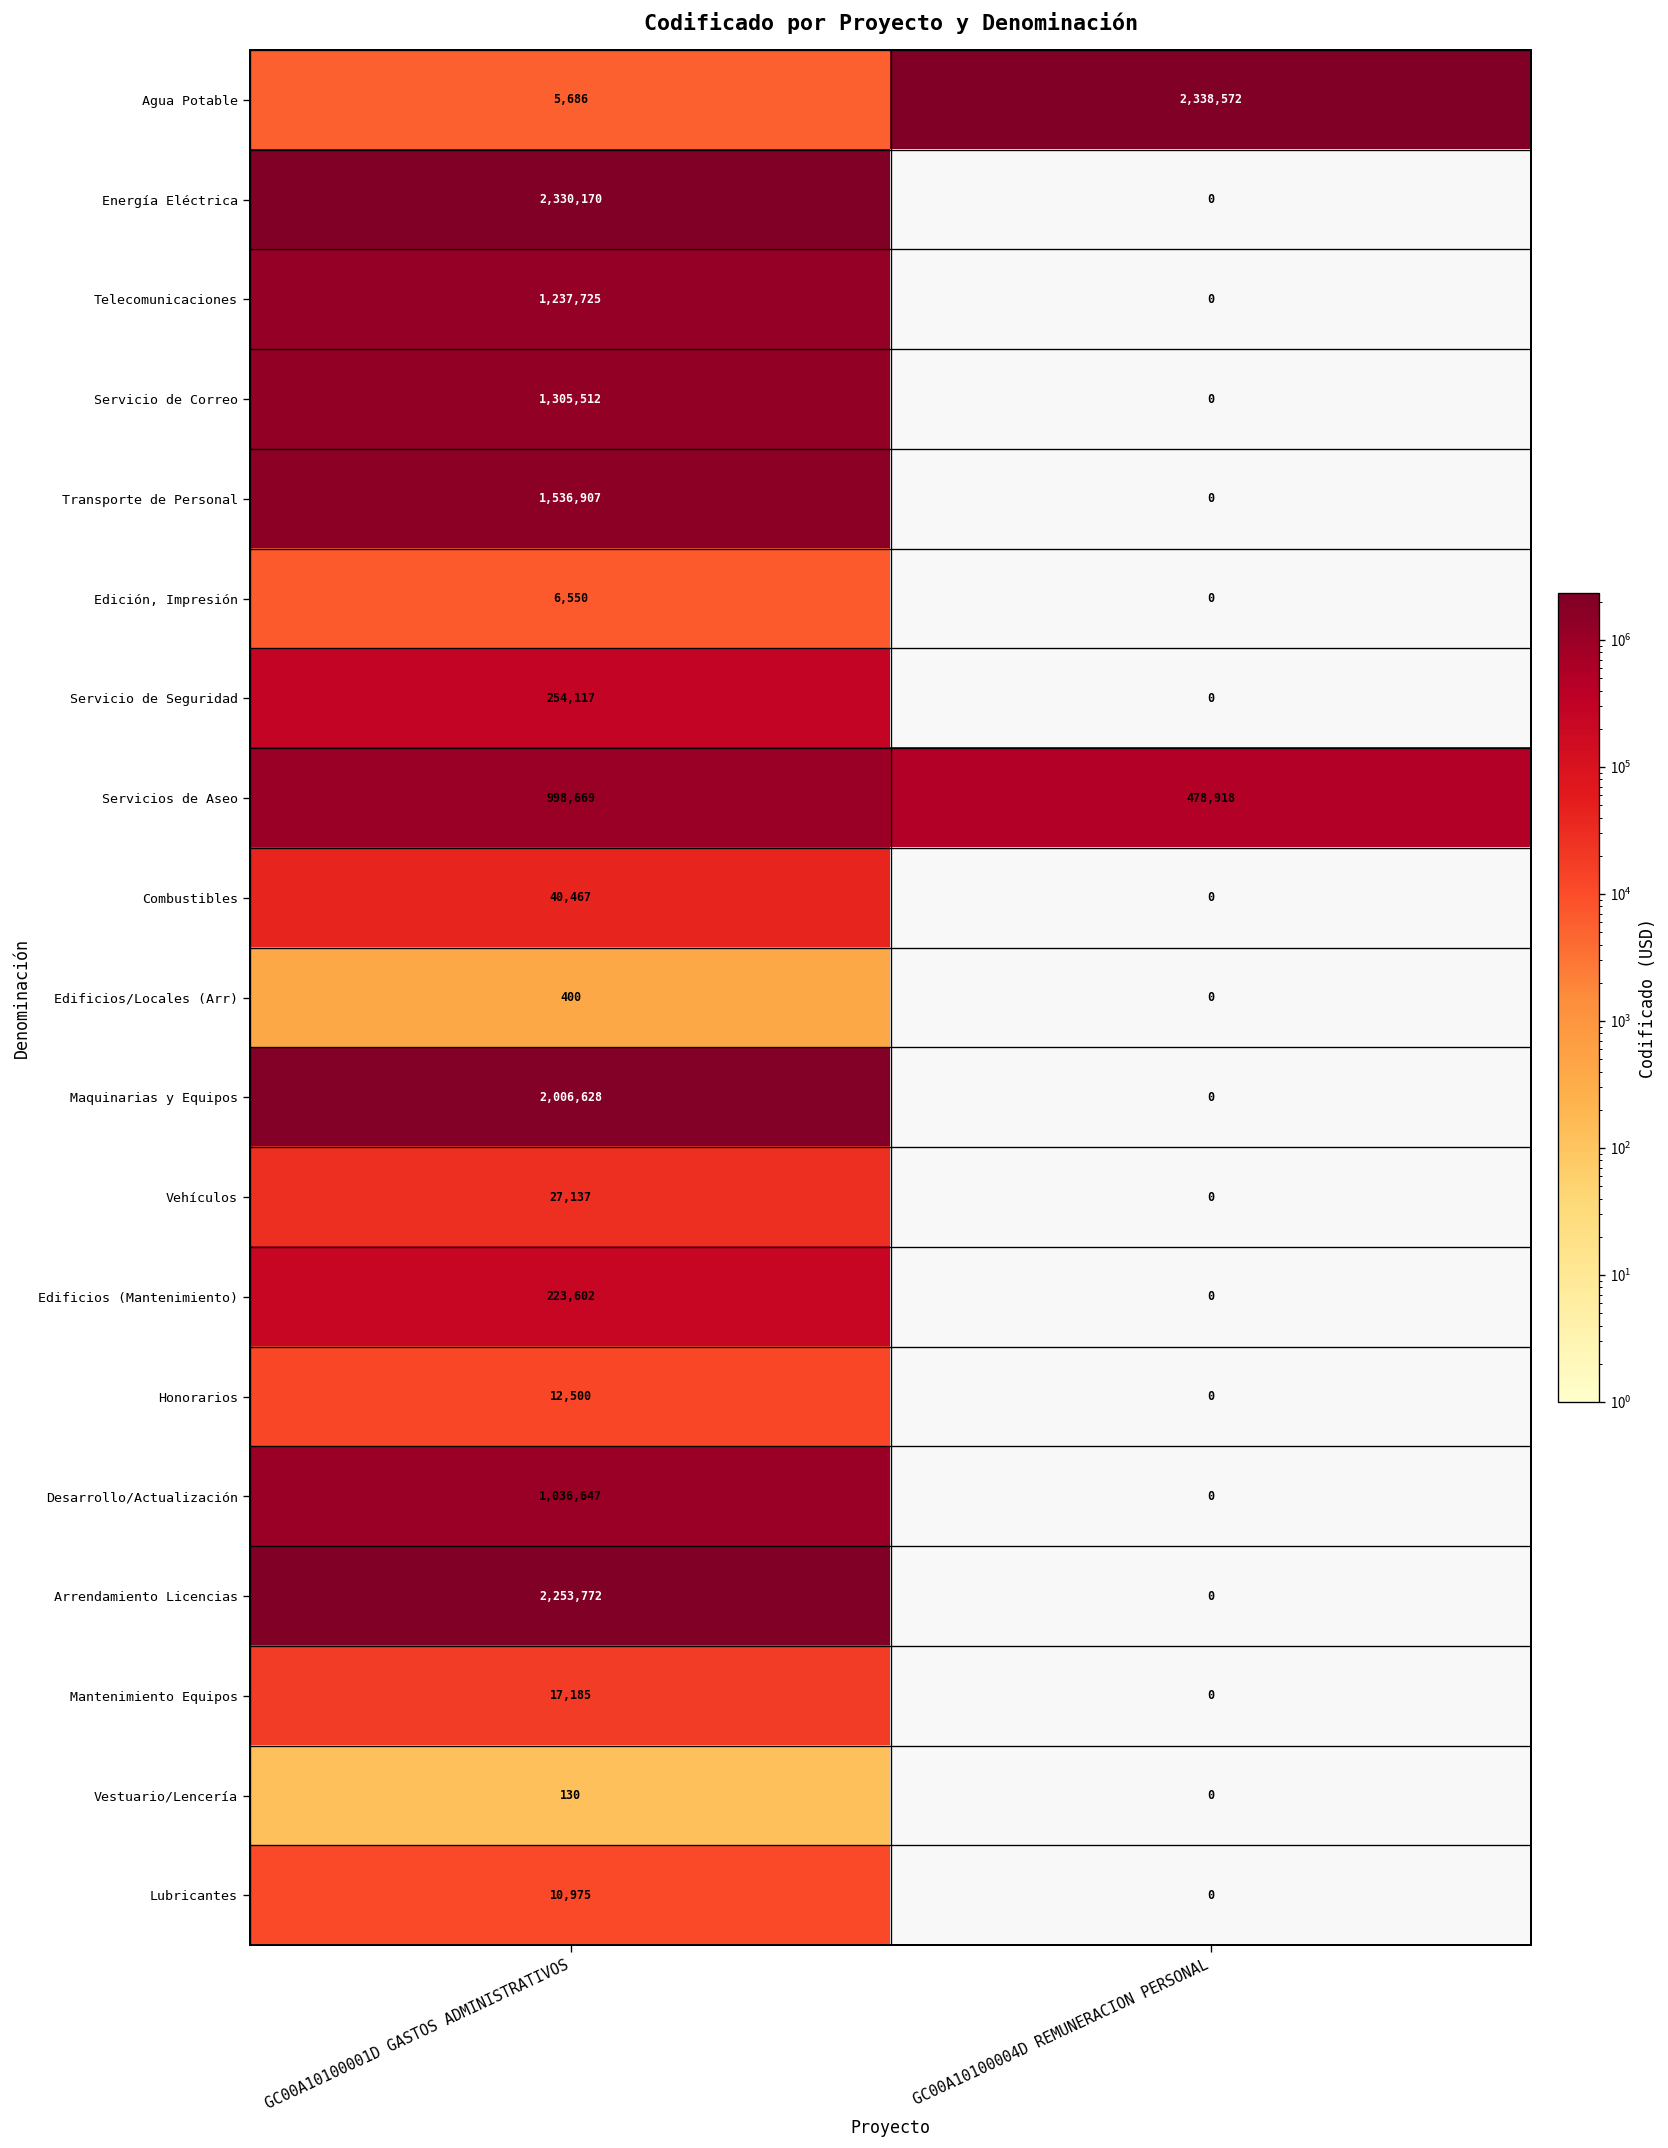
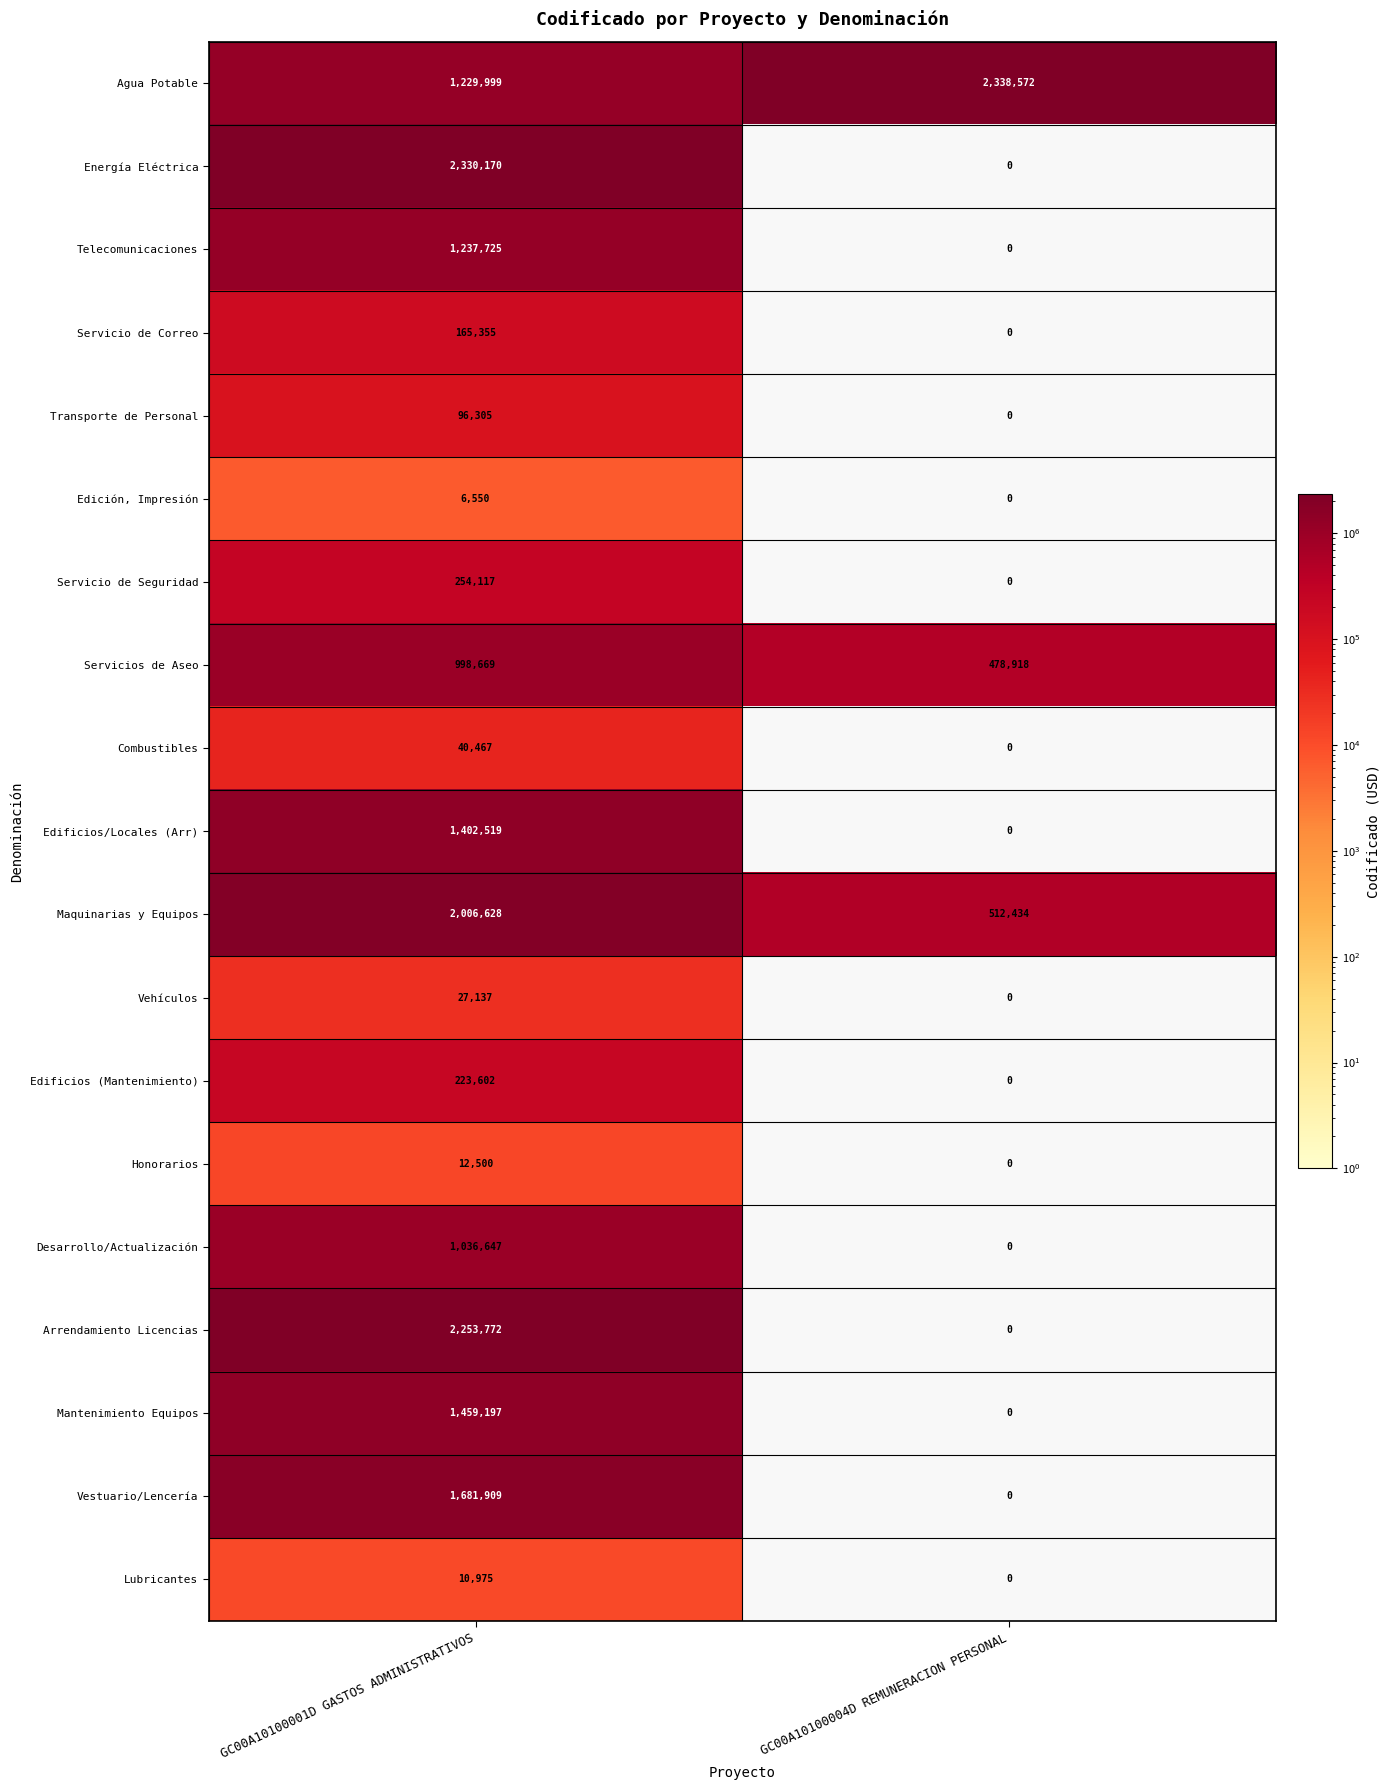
  {
    "Agua Potable": {
-     "GC00A10100001D GASTOS ADMINISTRATIVOS": "5,686",
+     "GC00A10100001D GASTOS ADMINISTRATIVOS": "1,229,999",
      "GC00A10100004D REMUNERACION PERSONAL": "2,338,572"
    },
    "Energía Eléctrica": {
      "GC00A10100001D GASTOS ADMINISTRATIVOS": "2,330,170",
      "GC00A10100004D REMUNERACION PERSONAL": "0"
    },
    "Telecomunicaciones": {
      "GC00A10100001D GASTOS ADMINISTRATIVOS": "1,237,725",
      "GC00A10100004D REMUNERACION PERSONAL": "0"
    },
    "Servicio de Correo": {
-     "GC00A10100001D GASTOS ADMINISTRATIVOS": "1,305,512",
+     "GC00A10100001D GASTOS ADMINISTRATIVOS": "165,355",
      "GC00A10100004D REMUNERACION PERSONAL": "0"
    },
    "Transporte de Personal": {
-     "GC00A10100001D GASTOS ADMINISTRATIVOS": "1,536,907",
+     "GC00A10100001D GASTOS ADMINISTRATIVOS": "96,305",
      "GC00A10100004D REMUNERACION PERSONAL": "0"
    },
    "Edición, Impresión": {
      "GC00A10100001D GASTOS ADMINISTRATIVOS": "6,550",
      "GC00A10100004D REMUNERACION PERSONAL": "0"
    },
    "Servicio de Seguridad": {
      "GC00A10100001D GASTOS ADMINISTRATIVOS": "254,117",
      "GC00A10100004D REMUNERACION PERSONAL": "0"
    },
    "Servicios de Aseo": {
      "GC00A10100001D GASTOS ADMINISTRATIVOS": "998,669",
      "GC00A10100004D REMUNERACION PERSONAL": "478,918"
    },
    "Combustibles": {
      "GC00A10100001D GASTOS ADMINISTRATIVOS": "40,467",
      "GC00A10100004D REMUNERACION PERSONAL": "0"
    },
    "Edificios/Locales (Arr)": {
-     "GC00A10100001D GASTOS ADMINISTRATIVOS": "400",
+     "GC00A10100001D GASTOS ADMINISTRATIVOS": "1,402,519",
      "GC00A10100004D REMUNERACION PERSONAL": "0"
    },
    "Maquinarias y Equipos": {
      "GC00A10100001D GASTOS ADMINISTRATIVOS": "2,006,628",
-     "GC00A10100004D REMUNERACION PERSONAL": "0"
+     "GC00A10100004D REMUNERACION PERSONAL": "512,434"
    },
    "Vehículos": {
      "GC00A10100001D GASTOS ADMINISTRATIVOS": "27,137",
      "GC00A10100004D REMUNERACION PERSONAL": "0"
    },
    "Edificios (Mantenimiento)": {
      "GC00A10100001D GASTOS ADMINISTRATIVOS": "223,602",
      "GC00A10100004D REMUNERACION PERSONAL": "0"
    },
    "Honorarios": {
      "GC00A10100001D GASTOS ADMINISTRATIVOS": "12,500",
      "GC00A10100004D REMUNERACION PERSONAL": "0"
    },
    "Desarrollo/Actualización": {
      "GC00A10100001D GASTOS ADMINISTRATIVOS": "1,036,647",
      "GC00A10100004D REMUNERACION PERSONAL": "0"
    },
    "Arrendamiento Licencias": {
      "GC00A10100001D GASTOS ADMINISTRATIVOS": "2,253,772",
      "GC00A10100004D REMUNERACION PERSONAL": "0"
    },
    "Mantenimiento Equipos": {
-     "GC00A10100001D GASTOS ADMINISTRATIVOS": "17,185",
+     "GC00A10100001D GASTOS ADMINISTRATIVOS": "1,459,197",
      "GC00A10100004D REMUNERACION PERSONAL": "0"
    },
    "Vestuario/Lencería": {
-     "GC00A10100001D GASTOS ADMINISTRATIVOS": "130",
+     "GC00A10100001D GASTOS ADMINISTRATIVOS": "1,681,909",
      "GC00A10100004D REMUNERACION PERSONAL": "0"
    },
    "Lubricantes": {
      "GC00A10100001D GASTOS ADMINISTRATIVOS": "10,975",
      "GC00A10100004D REMUNERACION PERSONAL": "0"
    }
  }
